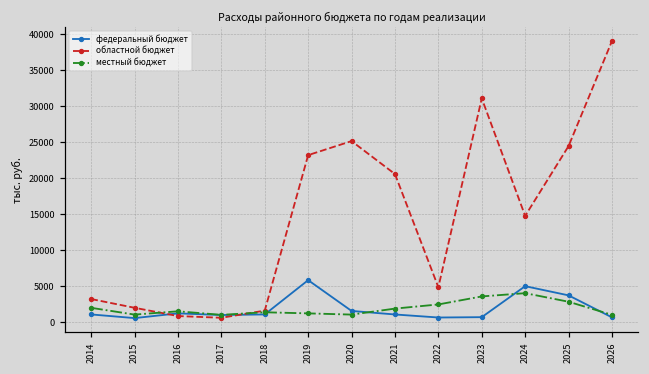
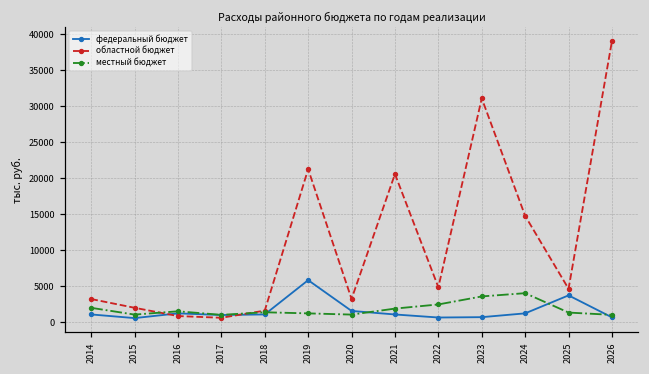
  {
    "федеральный бюджет": {
      "2014": 1000,
      "2015": 1000,
      "2019": 6000,
      "2020": 2000,
      "2021": 1000,
      "2022": 1000,
      "2023": 1000,
-     "2024": 5000,
+     "2024": 1000,
      "2025": 4000
    },
    "областной бюджет": {
      "2014": 3000,
      "2015": 2000,
-     "2019": 23000,
-     "2020": 25000,
+     "2019": 21000,
+     "2020": 3000,
      "2021": 21000,
      "2022": 5000,
      "2023": 31000,
      "2024": 15000,
-     "2025": 24000,
+     "2025": 5000,
      "2026": 39000
    },
    "местный бюджет": {
      "2014": 2000,
      "2015": 1000,
      "2019": 1000,
      "2020": 1000,
      "2021": 2000,
      "2022": 2000,
      "2023": 4000,
      "2024": 4000,
-     "2025": 3000
+     "2025": 1000
    }
  }
